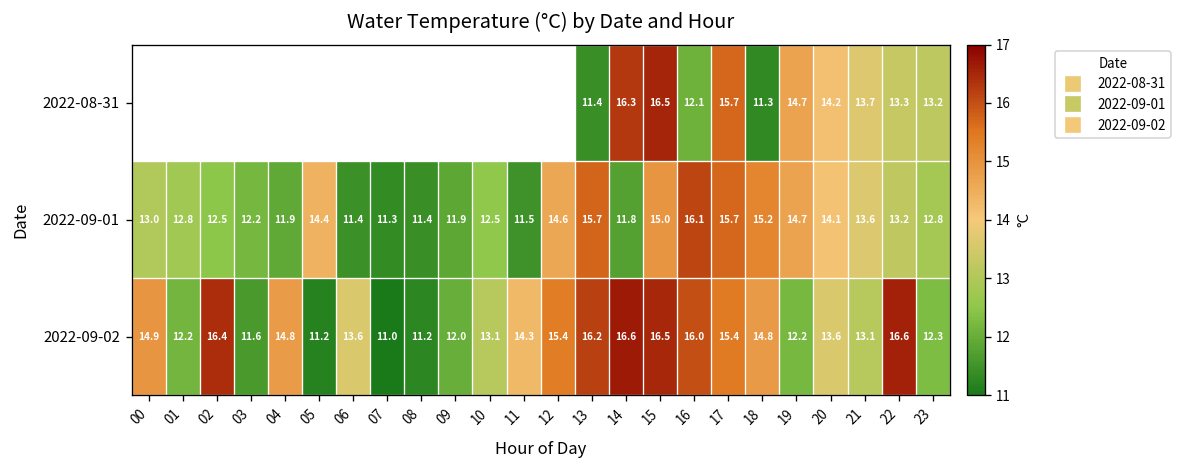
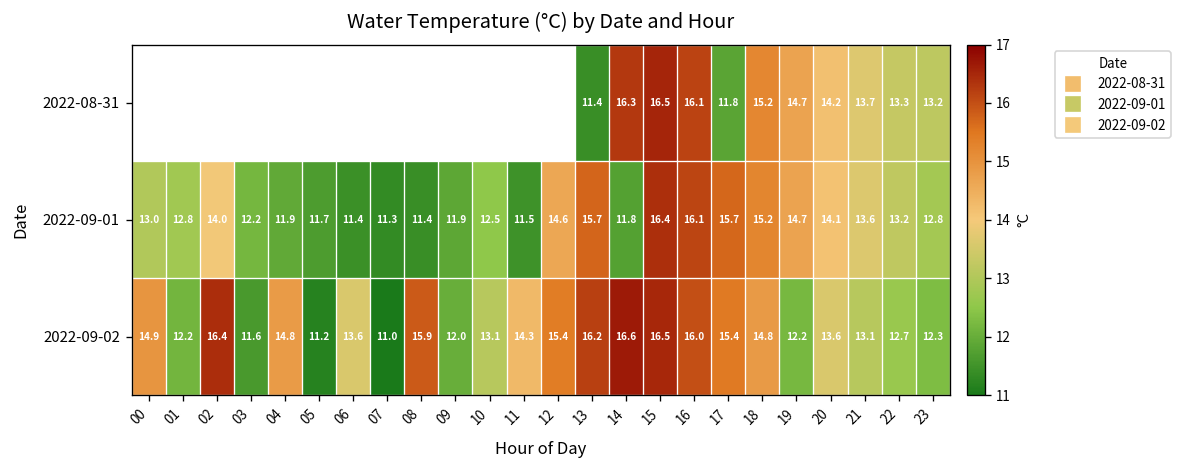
  {
    "2022-08-31": {
      "13": 11.4,
      "14": 16.3,
      "15": 16.5,
-     "16": 12.1,
-     "17": 15.7,
-     "18": 11.3,
+     "16": 16.1,
+     "17": 11.8,
+     "18": 15.2,
      "19": 14.7,
      "20": 14.2,
      "21": 13.7,
      "22": 13.3,
      "23": 13.2
    },
    "2022-09-01": {
      "00": 13.0,
      "01": 12.8,
-     "02": 12.5,
+     "02": 14.0,
      "03": 12.2,
      "04": 11.9,
-     "05": 14.4,
+     "05": 11.7,
      "06": 11.4,
      "07": 11.3,
      "08": 11.4,
      "09": 11.9,
      "10": 12.5,
      "11": 11.5,
      "12": 14.6,
      "13": 15.7,
      "14": 11.8,
-     "15": 15.0,
+     "15": 16.4,
      "16": 16.1,
      "17": 15.7,
      "18": 15.2,
      "19": 14.7,
      "20": 14.1,
      "21": 13.6,
      "22": 13.2,
      "23": 12.8
    },
    "2022-09-02": {
      "00": 14.9,
      "01": 12.2,
      "02": 16.4,
      "03": 11.6,
      "04": 14.8,
      "05": 11.2,
      "06": 13.6,
      "07": 11.0,
-     "08": 11.2,
+     "08": 15.9,
      "09": 12.0,
      "10": 13.1,
      "11": 14.3,
      "12": 15.4,
      "13": 16.2,
      "14": 16.6,
      "15": 16.5,
      "16": 16.0,
      "17": 15.4,
      "18": 14.8,
      "19": 12.2,
      "20": 13.6,
      "21": 13.1,
-     "22": 16.6,
+     "22": 12.7,
      "23": 12.3
    }
  }
